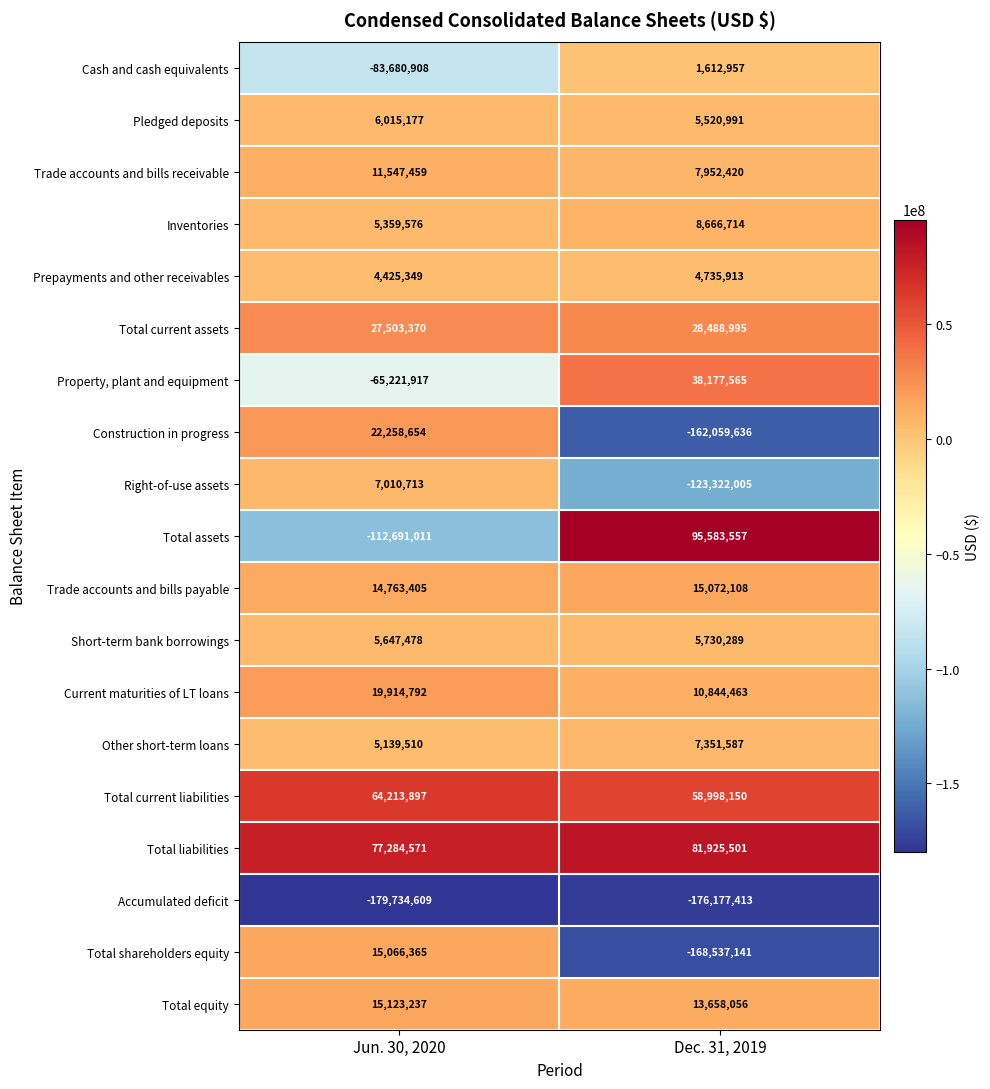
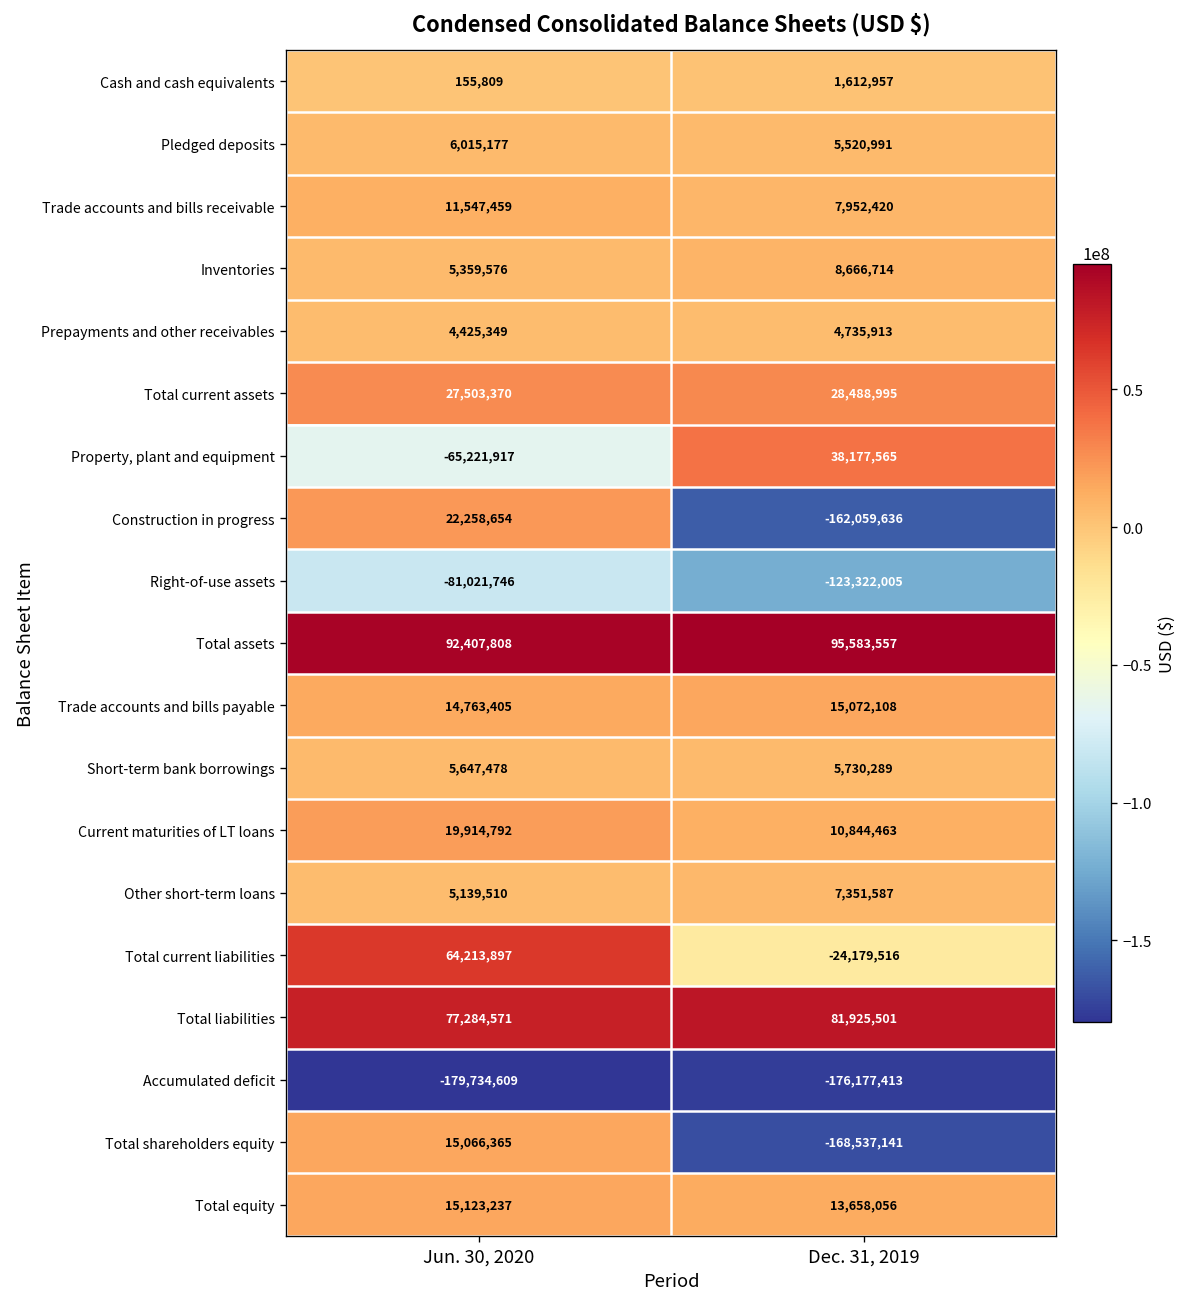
  {
    "Cash and cash equivalents": {
-     "Jun. 30, 2020": "-83,680,908",
+     "Jun. 30, 2020": "155,809",
      "Dec. 31, 2019": "1,612,957"
    },
    "Pledged deposits": {
      "Jun. 30, 2020": "6,015,177",
      "Dec. 31, 2019": "5,520,991"
    },
    "Trade accounts and bills receivable": {
      "Jun. 30, 2020": "11,547,459",
      "Dec. 31, 2019": "7,952,420"
    },
    "Inventories": {
      "Jun. 30, 2020": "5,359,576",
      "Dec. 31, 2019": "8,666,714"
    },
    "Prepayments and other receivables": {
      "Jun. 30, 2020": "4,425,349",
      "Dec. 31, 2019": "4,735,913"
    },
    "Total current assets": {
      "Jun. 30, 2020": "27,503,370",
      "Dec. 31, 2019": "28,488,995"
    },
    "Property, plant and equipment": {
      "Jun. 30, 2020": "-65,221,917",
      "Dec. 31, 2019": "38,177,565"
    },
    "Construction in progress": {
      "Jun. 30, 2020": "22,258,654",
      "Dec. 31, 2019": "-162,059,636"
    },
    "Right-of-use assets": {
-     "Jun. 30, 2020": "7,010,713",
+     "Jun. 30, 2020": "-81,021,746",
      "Dec. 31, 2019": "-123,322,005"
    },
    "Total assets": {
-     "Jun. 30, 2020": "-112,691,011",
+     "Jun. 30, 2020": "92,407,808",
      "Dec. 31, 2019": "95,583,557"
    },
    "Trade accounts and bills payable": {
      "Jun. 30, 2020": "14,763,405",
      "Dec. 31, 2019": "15,072,108"
    },
    "Short-term bank borrowings": {
      "Jun. 30, 2020": "5,647,478",
      "Dec. 31, 2019": "5,730,289"
    },
    "Current maturities of LT loans": {
      "Jun. 30, 2020": "19,914,792",
      "Dec. 31, 2019": "10,844,463"
    },
    "Other short-term loans": {
      "Jun. 30, 2020": "5,139,510",
      "Dec. 31, 2019": "7,351,587"
    },
    "Total current liabilities": {
      "Jun. 30, 2020": "64,213,897",
-     "Dec. 31, 2019": "58,998,150"
+     "Dec. 31, 2019": "-24,179,516"
    },
    "Total liabilities": {
      "Jun. 30, 2020": "77,284,571",
      "Dec. 31, 2019": "81,925,501"
    },
    "Accumulated deficit": {
      "Jun. 30, 2020": "-179,734,609",
      "Dec. 31, 2019": "-176,177,413"
    },
    "Total shareholders equity": {
      "Jun. 30, 2020": "15,066,365",
      "Dec. 31, 2019": "-168,537,141"
    },
    "Total equity": {
      "Jun. 30, 2020": "15,123,237",
      "Dec. 31, 2019": "13,658,056"
    }
  }
